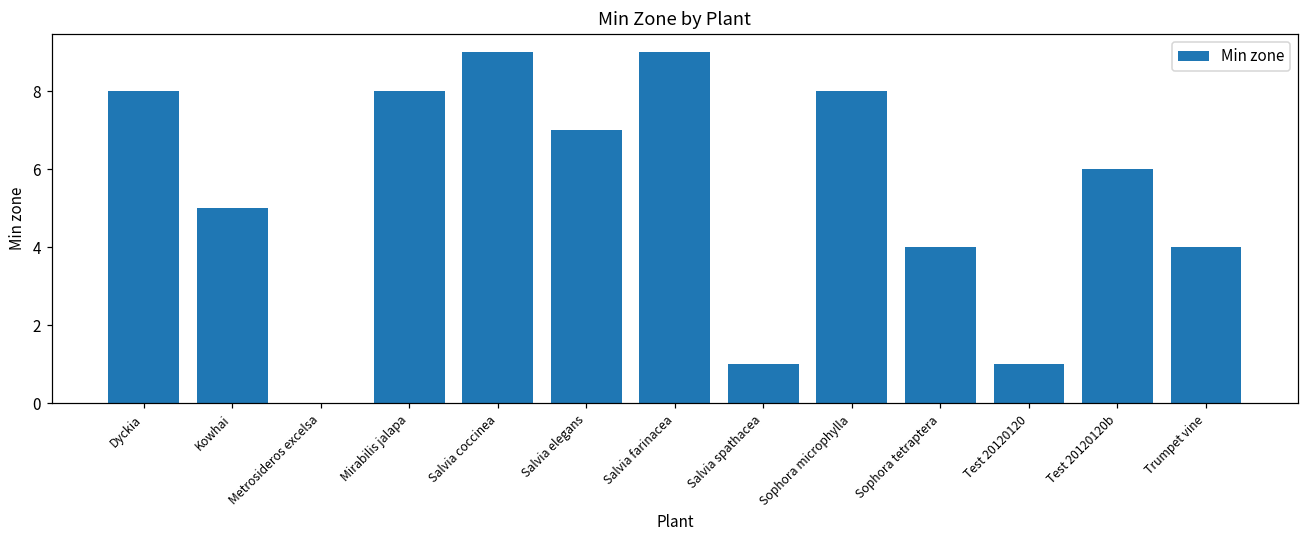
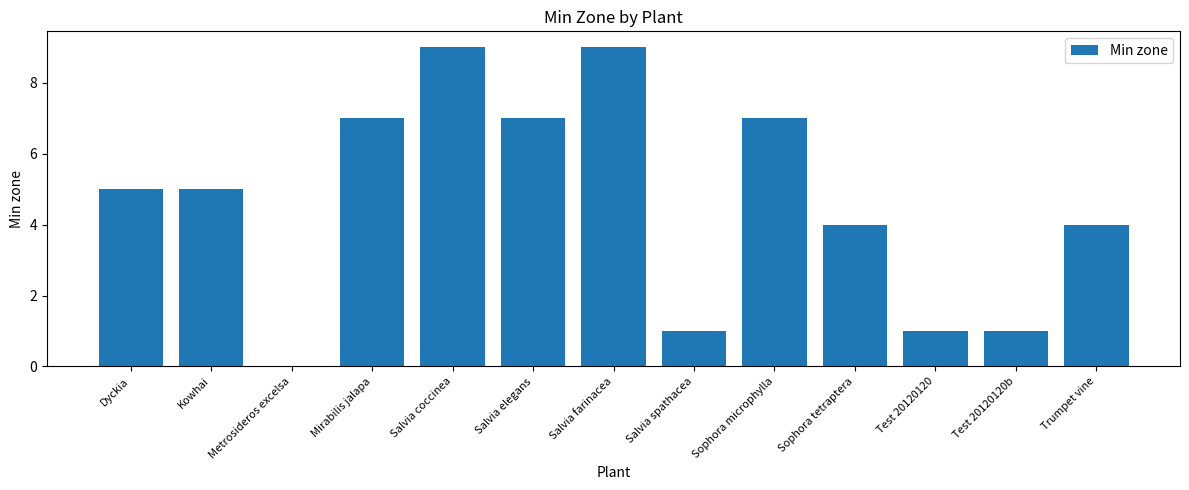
  {
-   "Dyckia": 8,
+   "Dyckia": 5,
    "Kowhai": 5,
    "Metrosideros excelsa": 0,
-   "Mirabilis jalapa": 8,
+   "Mirabilis jalapa": 7,
    "Salvia coccinea": 9,
    "Salvia elegans": 7,
    "Salvia farinacea": 9,
    "Salvia spathacea": 1,
-   "Sophora microphylla": 8,
+   "Sophora microphylla": 7,
    "Sophora tetraptera": 4,
    "Test 20120120": 1,
-   "Test 20120120b": 6,
+   "Test 20120120b": 1,
    "Trumpet vine": 4
  }
